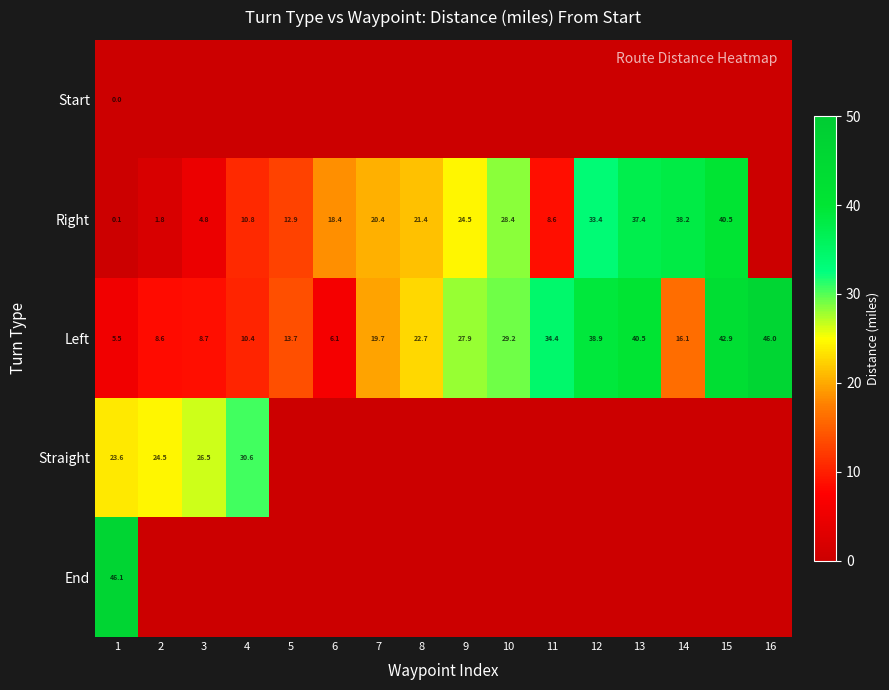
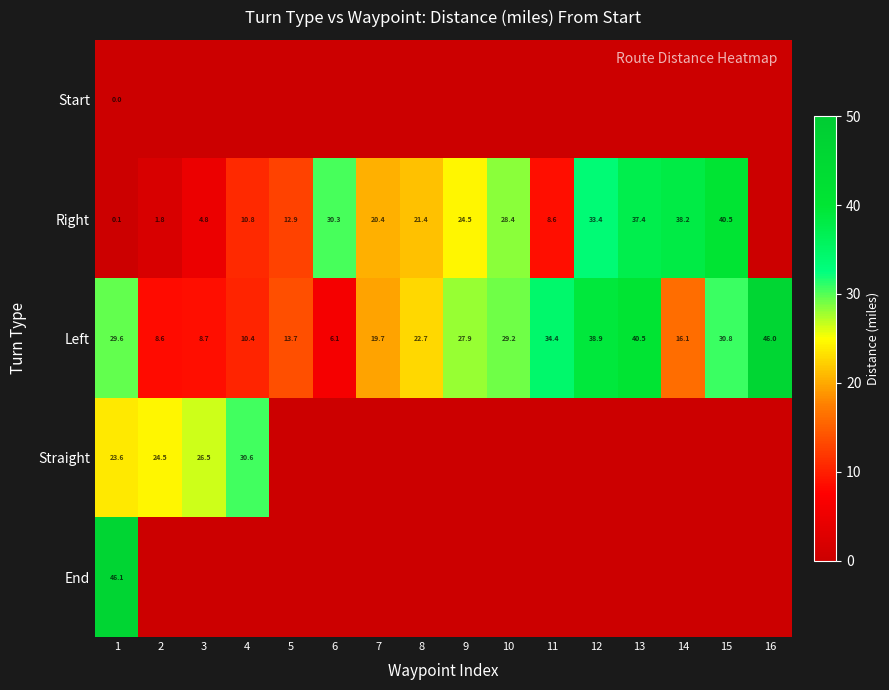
  {
    "Start": {
      "1": 0.0
    },
    "Right": {
      "1": 0.1,
      "2": 1.8,
      "3": 4.8,
      "4": 10.8,
      "5": 12.9,
-     "6": 18.4,
+     "6": 30.3,
      "7": 20.4,
      "8": 21.4,
      "9": 24.5,
      "10": 28.4,
      "11": 8.6,
      "12": 33.4,
      "13": 37.4,
      "14": 38.2,
      "15": 40.5
    },
    "Left": {
-     "1": 5.5,
+     "1": 29.6,
      "2": 8.6,
      "3": 8.7,
      "4": 10.4,
      "5": 13.7,
      "6": 6.1,
      "7": 19.7,
      "8": 22.7,
      "9": 27.9,
      "10": 29.2,
      "11": 34.4,
      "12": 38.9,
      "13": 40.5,
      "14": 16.1,
-     "15": 42.9,
+     "15": 30.8,
      "16": 46.0
    },
    "Straight": {
      "1": 23.6,
      "2": 24.5,
      "3": 26.5,
      "4": 30.6
    },
    "End": {
      "1": 46.1
    }
  }
